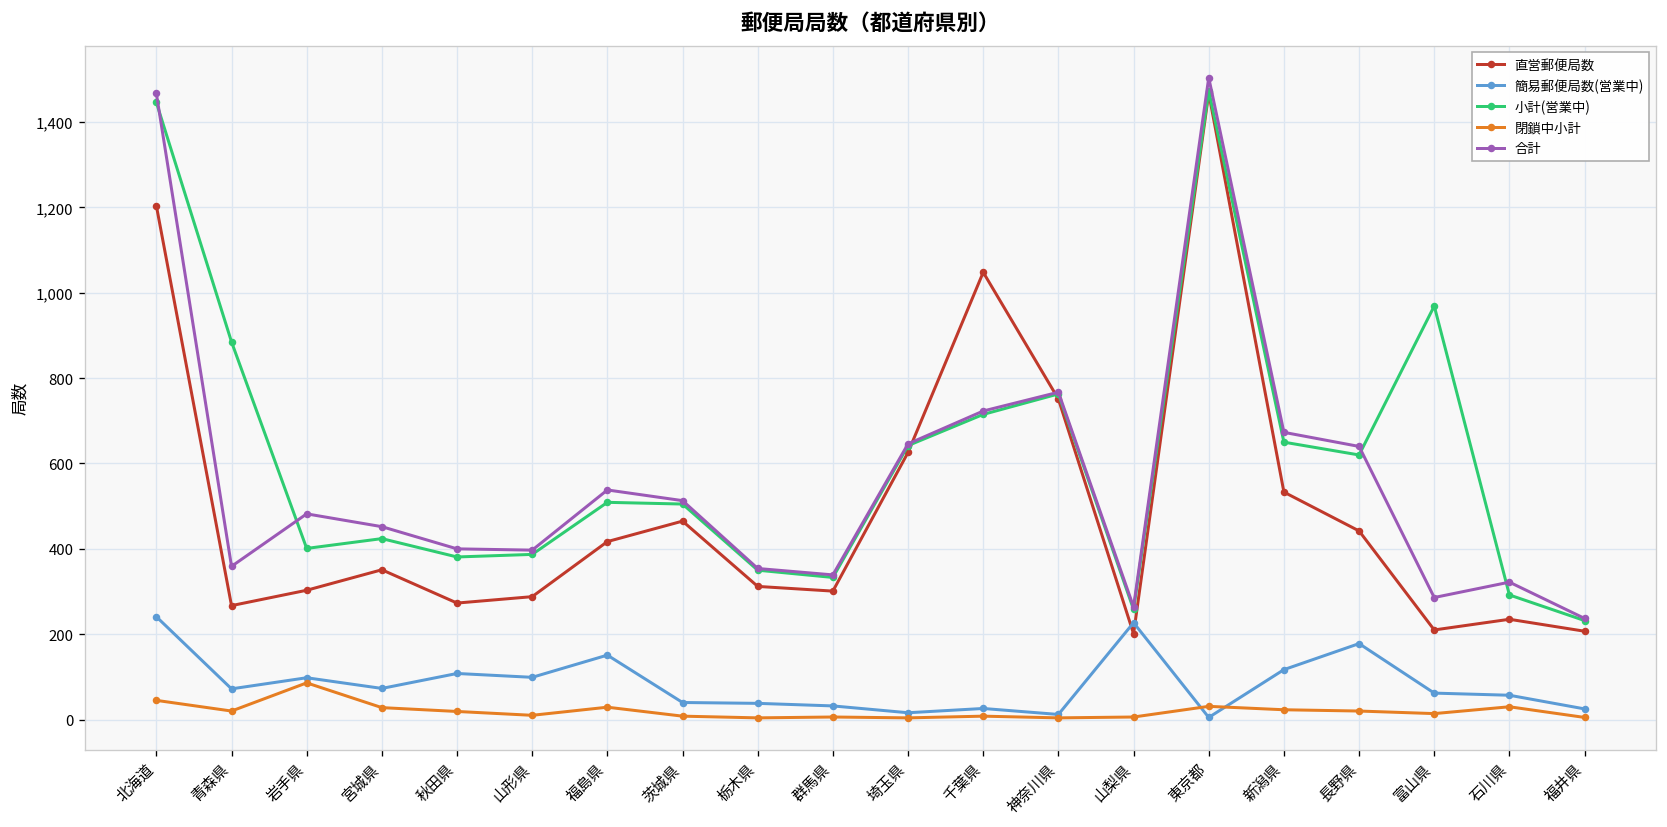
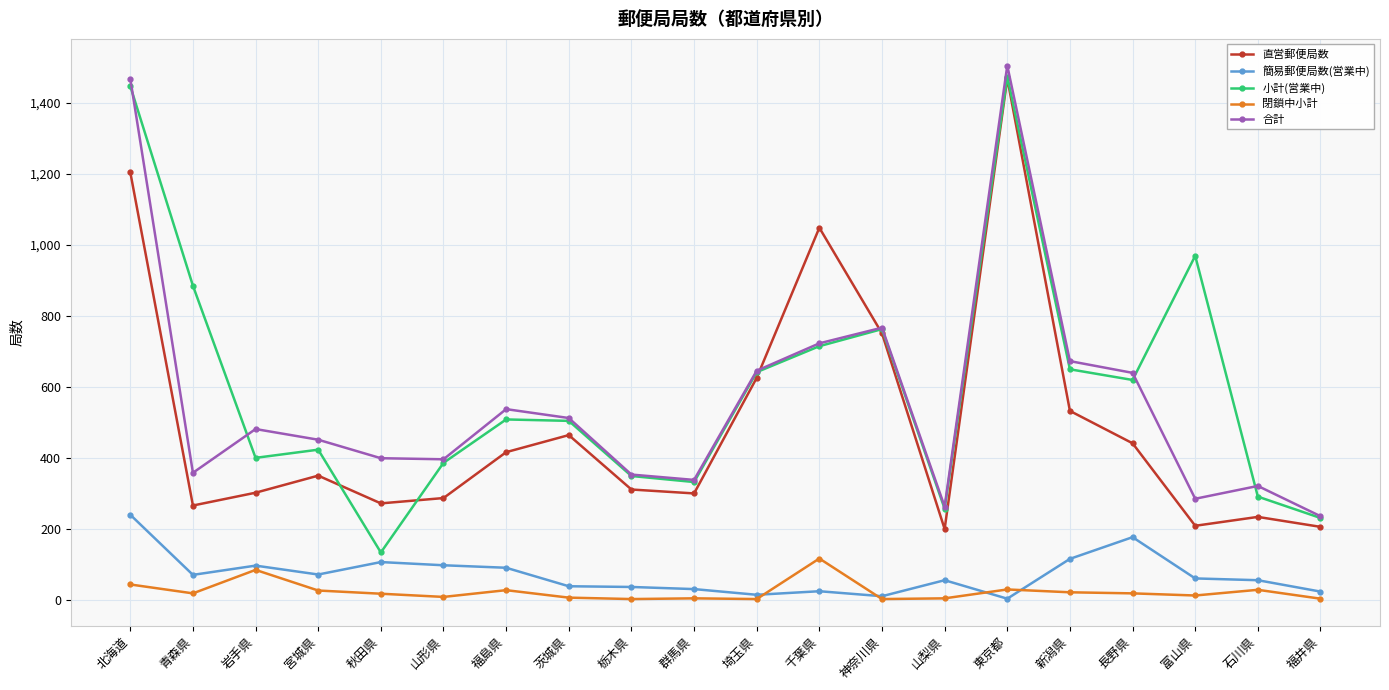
  {
    "直営郵便局数": {
      "北海道": "1,200",
      "青森県": "270",
      "岩手県": "300",
      "宮城県": "350",
      "秋田県": "270",
      "山形県": "290",
      "福島県": "420",
      "茨城県": "470",
      "栃木県": "310",
      "群馬県": "300",
      "埼玉県": "630",
      "千葉県": "1,050",
      "神奈川県": "750",
      "山梨県": "200",
      "新潟県": "530",
      "長野県": "440",
      "富山県": "210",
      "石川県": "240",
      "福井県": "210"
    },
    "簡易郵便局数(営業中)": {
      "北海道": "240",
      "青森県": "70",
      "岩手県": "100",
      "宮城県": "70",
      "秋田県": "110",
      "山形県": "100",
-     "福島県": "150",
+     "福島県": "90",
      "茨城県": "40",
      "栃木県": "40",
      "群馬県": "30",
      "埼玉県": "20",
      "千葉県": "30",
      "神奈川県": "10",
-     "山梨県": "230",
+     "山梨県": "60",
      "東京都": "10",
      "新潟県": "120",
      "長野県": "180",
      "富山県": "60",
      "石川県": "60",
      "福井県": "30"
    },
    "小計(営業中)": {
      "北海道": "1,450",
      "青森県": "890",
      "岩手県": "400",
      "宮城県": "420",
-     "秋田県": "380",
+     "秋田県": "140",
      "山形県": "390",
      "福島県": "510",
      "茨城県": "510",
      "千葉県": "720",
      "新潟県": "650",
      "長野県": "620",
      "富山県": "970",
      "石川県": "290"
    },
    "閉鎖中小計": {
      "北海道": "50",
      "青森県": "20",
      "岩手県": "90",
      "宮城県": "30",
      "秋田県": "20",
      "山形県": "10",
      "福島県": "30",
      "茨城県": "10",
      "栃木県": "0",
      "群馬県": "10",
      "埼玉県": "0",
-     "千葉県": "10",
+     "千葉県": "120",
      "神奈川県": "0",
      "山梨県": "10",
      "東京都": "30",
      "新潟県": "20",
      "長野県": "20",
      "富山県": "10",
      "石川県": "30",
      "福井県": "10"
    },
    "合計": {
      "北海道": "1,470",
      "青森県": "360",
      "岩手県": "480",
      "宮城県": "450",
      "秋田県": "400",
      "山形県": "400",
      "福島県": "540",
      "茨城県": "510",
      "千葉県": "720",
      "東京都": "1,500",
      "新潟県": "670",
      "長野県": "640",
      "富山県": "290",
      "石川県": "320"
    }
  }
